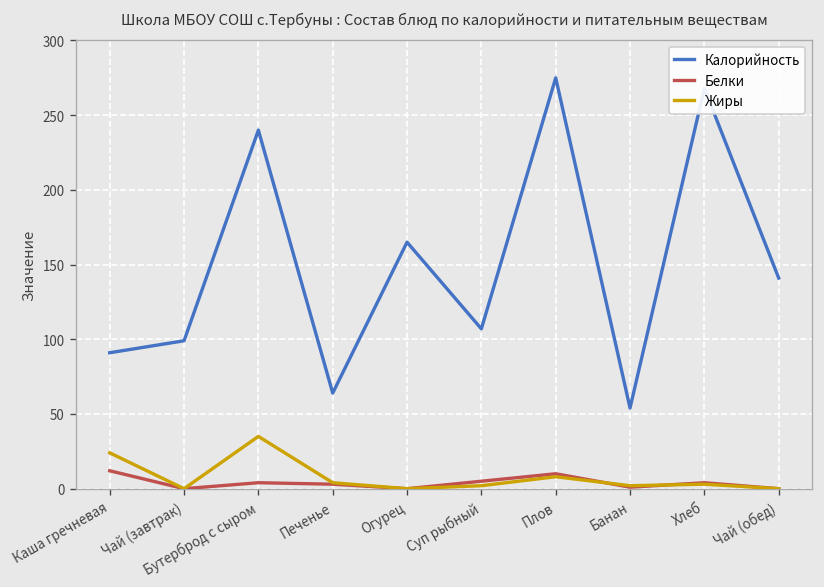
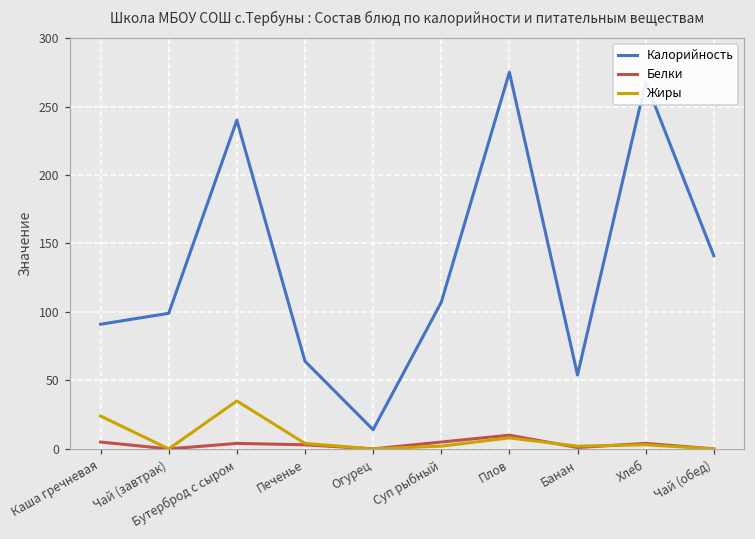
  {
    "Калорийность": {
      "Каша гречневая": 91,
      "Чай (завтрак)": 99,
      "Бутерброд с сыром": 240,
      "Печенье": 64,
-     "Огурец": 165,
+     "Огурец": 14,
      "Суп рыбный": 107,
      "Плов": 275,
      "Банан": 54,
      "Чай (обед)": 141
    },
    "Белки": {
-     "Каша гречневая": 12,
+     "Каша гречневая": 5,
      "Бутерброд с сыром": 4,
      "Суп рыбный": 5
    },
    "Жиры": {
      "Каша гречневая": 24,
      "Бутерброд с сыром": 35,
      "Суп рыбный": 2
    }
  }
